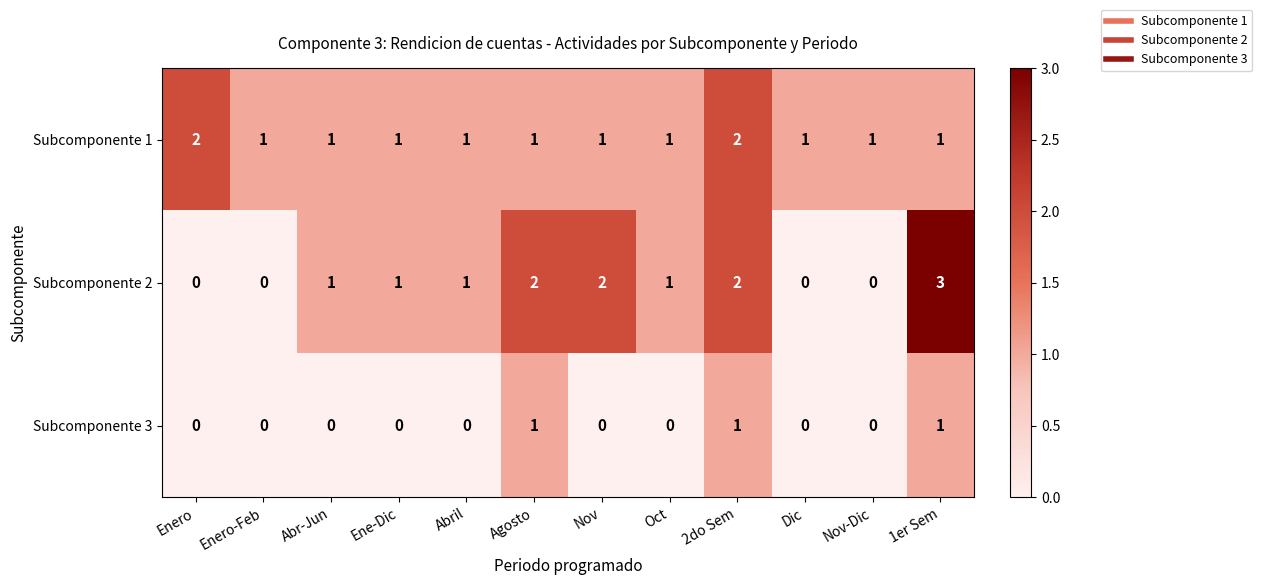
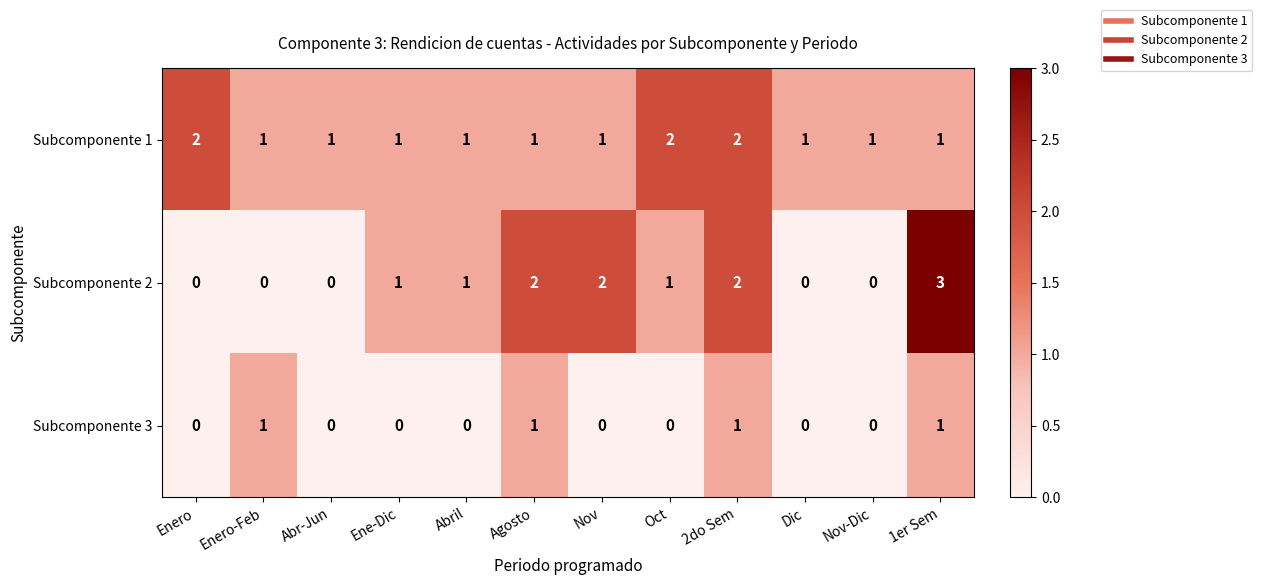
  {
    "Subcomponente 1": {
      "Enero": 2,
      "Enero-Feb": 1,
      "Abr-Jun": 1,
      "Ene-Dic": 1,
      "Abril": 1,
      "Agosto": 1,
      "Nov": 1,
-     "Oct": 1,
+     "Oct": 2,
      "2do Sem": 2,
      "Dic": 1,
      "Nov-Dic": 1,
      "1er Sem": 1
    },
    "Subcomponente 2": {
      "Enero": 0,
      "Enero-Feb": 0,
-     "Abr-Jun": 1,
+     "Abr-Jun": 0,
      "Ene-Dic": 1,
      "Abril": 1,
      "Agosto": 2,
      "Nov": 2,
      "Oct": 1,
      "2do Sem": 2,
      "Dic": 0,
      "Nov-Dic": 0,
      "1er Sem": 3
    },
    "Subcomponente 3": {
      "Enero": 0,
-     "Enero-Feb": 0,
+     "Enero-Feb": 1,
      "Abr-Jun": 0,
      "Ene-Dic": 0,
      "Abril": 0,
      "Agosto": 1,
      "Nov": 0,
      "Oct": 0,
      "2do Sem": 1,
      "Dic": 0,
      "Nov-Dic": 0,
      "1er Sem": 1
    }
  }
